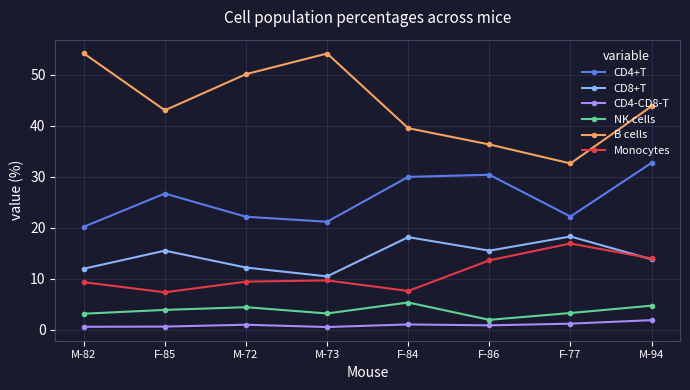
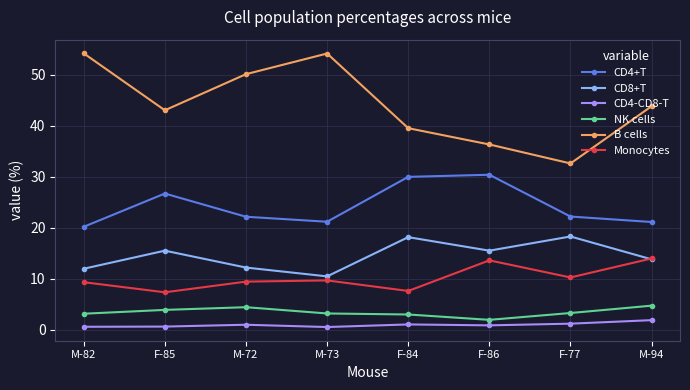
  {
    "CD4+T": {
      "M-82": 20,
      "F-85": 27,
      "M-72": 22,
      "M-73": 21,
      "F-84": 30,
      "F-86": 30,
      "F-77": 22,
-     "M-94": 33
+     "M-94": 21
    },
    "NK cells": {
      "M-82": 3,
      "F-85": 4,
      "M-72": 4,
      "M-73": 3,
-     "F-84": 5,
+     "F-84": 3,
      "F-86": 2,
      "F-77": 3,
      "M-94": 5
    },
    "B cells": {
      "M-82": 54,
      "F-85": 43,
      "M-72": 50,
      "M-73": 54,
      "F-84": 40,
      "F-86": 36,
      "F-77": 33,
      "M-94": 44
    },
    "Monocytes": {
      "M-82": 9,
      "F-85": 7,
      "M-72": 9,
      "M-73": 10,
      "F-84": 8,
      "F-86": 14,
-     "F-77": 17
+     "F-77": 10
    }
  }
